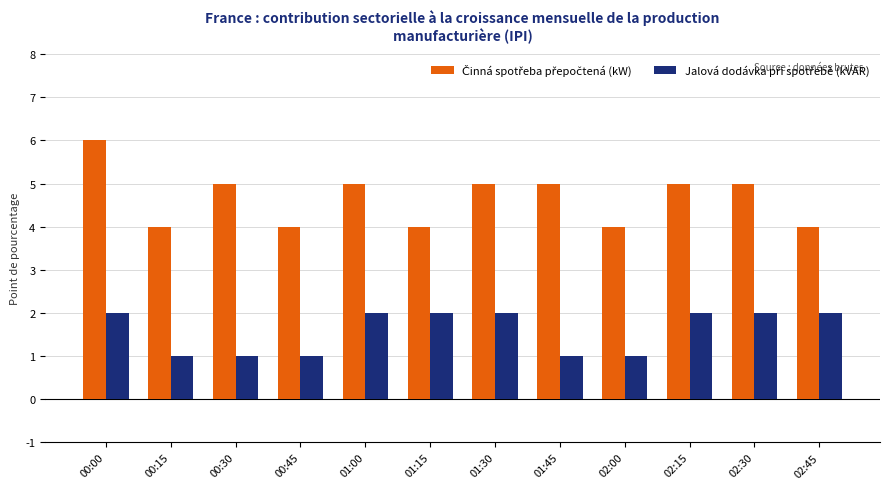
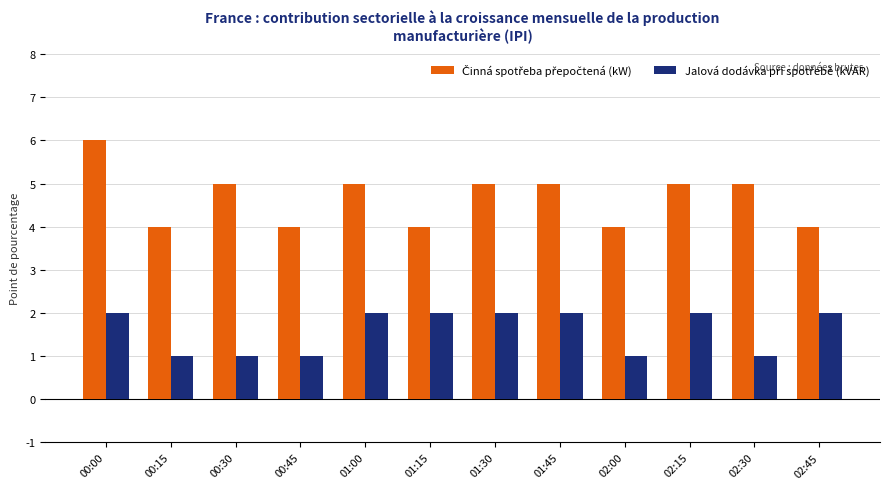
  {
    "Činná spotřeba přepočtená (kW)": {
      "00:00": 6,
      "00:15": 4,
      "00:30": 5,
      "00:45": 4,
      "01:00": 5,
      "01:15": 4,
      "01:30": 5,
      "01:45": 5,
      "02:00": 4,
      "02:15": 5,
      "02:30": 5,
      "02:45": 4
    },
    "Jalová dodávka při spotřebě (kVAR)": {
      "00:00": 2,
      "00:15": 1,
      "00:30": 1,
      "00:45": 1,
      "01:00": 2,
      "01:15": 2,
      "01:30": 2,
-     "01:45": 1,
+     "01:45": 2,
      "02:00": 1,
      "02:15": 2,
-     "02:30": 2,
+     "02:30": 1,
      "02:45": 2
    }
  }
